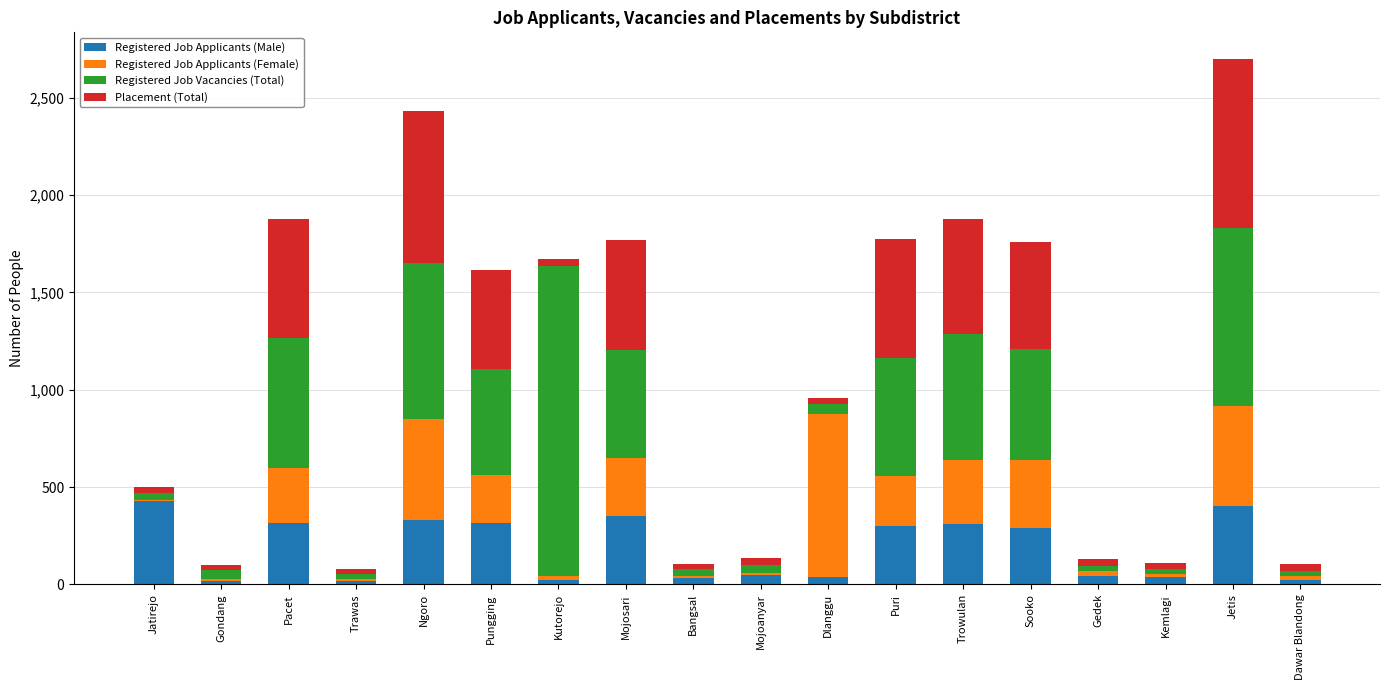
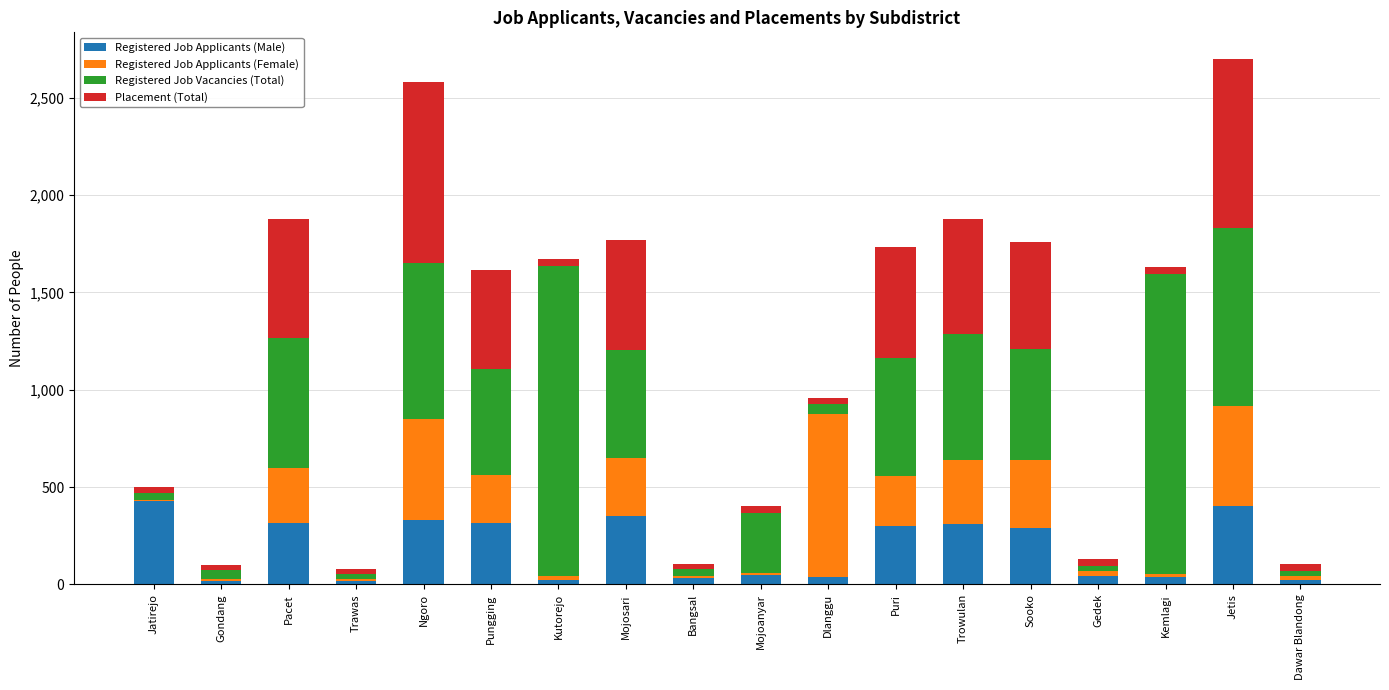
  {
    "Registered Job Applicants (Male)": {
      "Jatirejo": "430",
      "Gondang": "20",
      "Pacet": "320",
      "Trawas": "20",
      "Ngoro": "330",
      "Pungging": "310",
      "Kutorejo": "20",
      "Mojosari": "350",
      "Bangsal": "30",
      "Mojoanyar": "50",
      "Dlanggu": "40",
      "Puri": "300",
      "Trowulan": "310",
      "Sooko": "290",
      "Gedek": "40",
      "Kemlagi": "40",
      "Jetis": "410",
      "Dawar Blandong": "30"
    },
    "Registered Job Applicants (Female)": {
      "Gondang": "20",
      "Pacet": "290",
      "Ngoro": "520",
      "Pungging": "250",
      "Kutorejo": "20",
      "Mojosari": "300",
      "Dlanggu": "840",
      "Puri": "260",
      "Trowulan": "330",
      "Sooko": "350",
      "Gedek": "30",
      "Kemlagi": "20",
      "Jetis": "510",
      "Dawar Blandong": "20"
    },
    "Registered Job Vacancies (Total)": {
      "Jatirejo": "40",
      "Gondang": "40",
      "Pacet": "670",
      "Trawas": "30",
      "Ngoro": "800",
      "Pungging": "540",
      "Kutorejo": "1,590",
      "Mojosari": "550",
      "Bangsal": "40",
-     "Mojoanyar": "40",
+     "Mojoanyar": "310",
      "Dlanggu": "50",
      "Puri": "610",
      "Trowulan": "640",
      "Sooko": "570",
      "Gedek": "30",
-     "Kemlagi": "20",
+     "Kemlagi": "1,540",
      "Jetis": "910",
      "Dawar Blandong": "30"
    },
    "Placement (Total)": {
      "Jatirejo": "30",
      "Gondang": "30",
      "Pacet": "610",
      "Trawas": "30",
-     "Ngoro": "780",
+     "Ngoro": "930",
      "Pungging": "510",
      "Kutorejo": "30",
      "Mojosari": "570",
      "Bangsal": "20",
      "Mojoanyar": "40",
      "Dlanggu": "30",
-     "Puri": "610",
+     "Puri": "570",
      "Trowulan": "590",
      "Sooko": "550",
      "Gedek": "30",
      "Kemlagi": "30",
      "Jetis": "870",
      "Dawar Blandong": "40"
    }
  }
